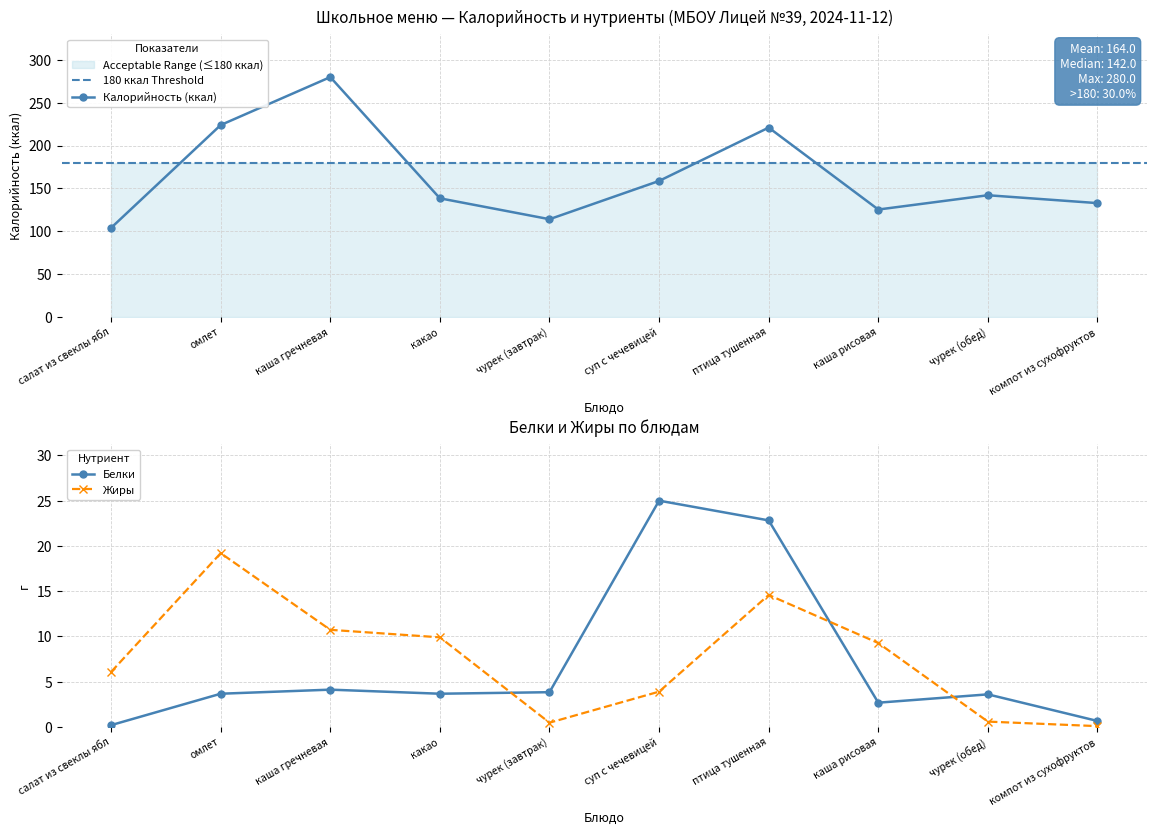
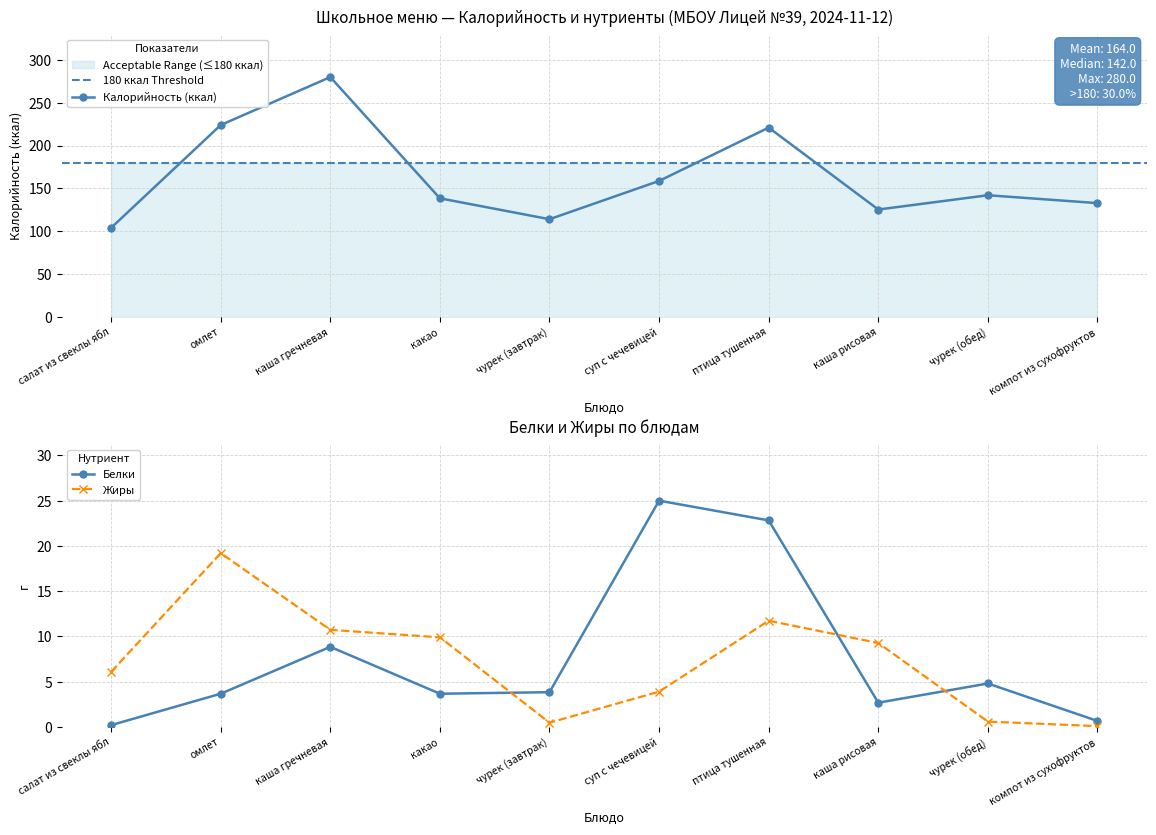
  {
    "Школьное меню — Калорийность и нутриенты (МБОУ Лицей №39, 2024-11-12)": {
      "Acceptable Range (≤180 ккал)": {
        "салат из свеклы ябл": 180,
        "омлет": 180,
        "каша гречневая": 180,
        "какао": 180,
        "чурек (завтрак)": 180,
        "суп с чечевицей": 180,
        "птица тушенная": 180,
        "каша рисовая": 180,
        "чурек (обед)": 180,
        "компот из сухофруктов": 180
      },
      "Калорийность (ккал)": {
        "салат из свеклы ябл": 100,
        "омлет": 220,
        "каша гречневая": 280,
        "какао": 140,
        "чурек (завтрак)": 110,
        "суп с чечевицей": 160,
        "птица тушенная": 220,
        "каша рисовая": 130,
        "чурек (обед)": 140,
        "компот из сухофруктов": 130
      }
    },
    "Белки и Жиры по блюдам": {
      "Белки": {
        "салат из свеклы ябл": 0,
        "омлет": 4,
-       "каша гречневая": 4,
+       "каша гречневая": 9,
        "какао": 4,
        "чурек (завтрак)": 4,
        "суп с чечевицей": 25,
        "птица тушенная": 23,
        "каша рисовая": 3,
-       "чурек (обед)": 4,
+       "чурек (обед)": 5,
        "компот из сухофруктов": 1
      },
      "Жиры": {
        "салат из свеклы ябл": 6,
        "омлет": 19,
        "каша гречневая": 11,
        "какао": 10,
        "чурек (завтрак)": 0,
        "суп с чечевицей": 4,
-       "птица тушенная": 15,
+       "птица тушенная": 12,
        "каша рисовая": 9,
        "чурек (обед)": 1,
        "компот из сухофруктов": 0
      }
    }
  }
